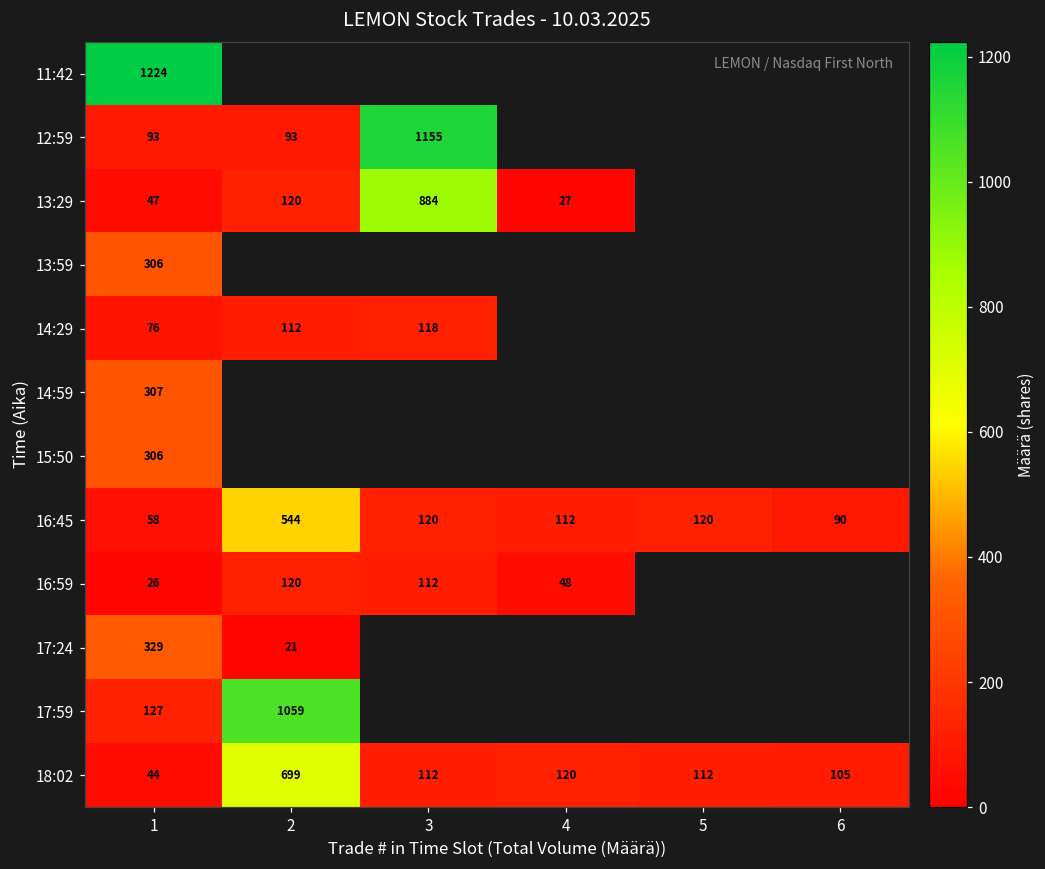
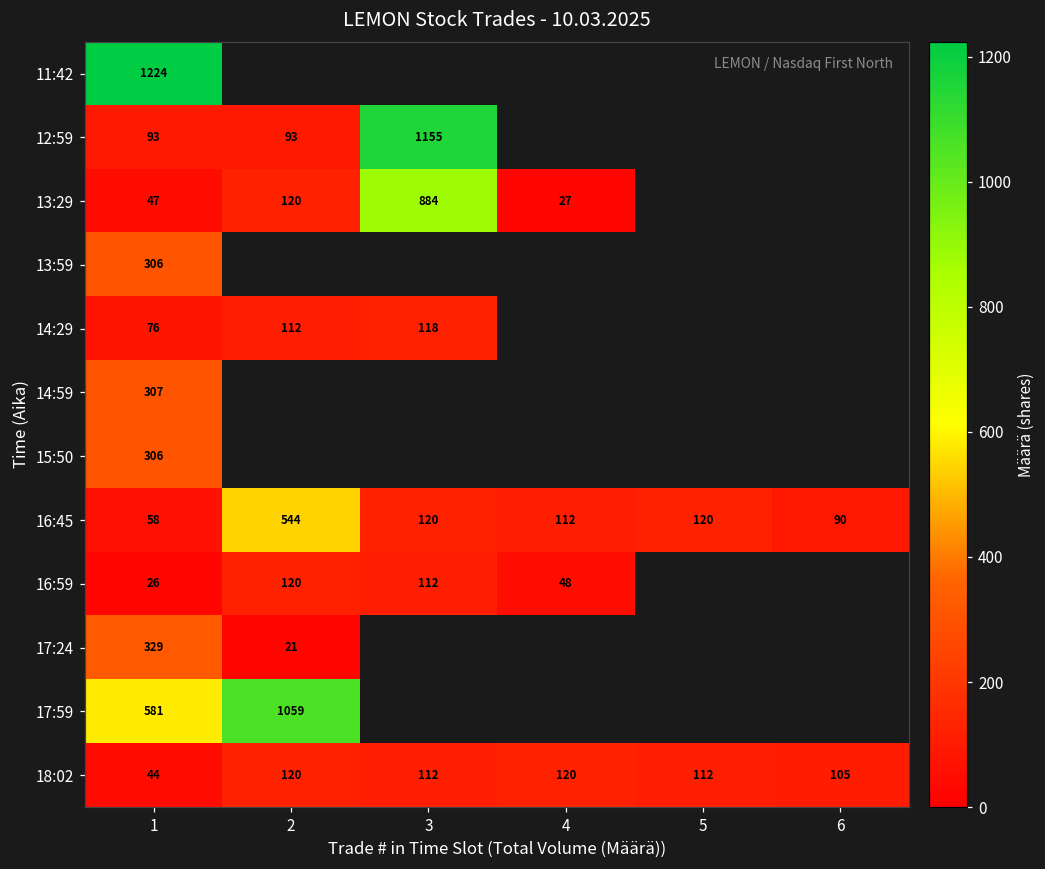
  {
    "11:42": {
      "1": 1224
    },
    "12:59": {
      "1": 93,
      "2": 93,
      "3": 1155
    },
    "13:29": {
      "1": 47,
      "2": 120,
      "3": 884,
      "4": 27
    },
    "13:59": {
      "1": 306
    },
    "14:29": {
      "1": 76,
      "2": 112,
      "3": 118
    },
    "14:59": {
      "1": 307
    },
    "15:50": {
      "1": 306
    },
    "16:45": {
      "1": 58,
      "2": 544,
      "3": 120,
      "4": 112,
      "5": 120,
      "6": 90
    },
    "16:59": {
      "1": 26,
      "2": 120,
      "3": 112,
      "4": 48
    },
    "17:24": {
      "1": 329,
      "2": 21
    },
    "17:59": {
-     "1": 127,
+     "1": 581,
      "2": 1059
    },
    "18:02": {
      "1": 44,
-     "2": 699,
+     "2": 120,
      "3": 112,
      "4": 120,
      "5": 112,
      "6": 105
    }
  }
